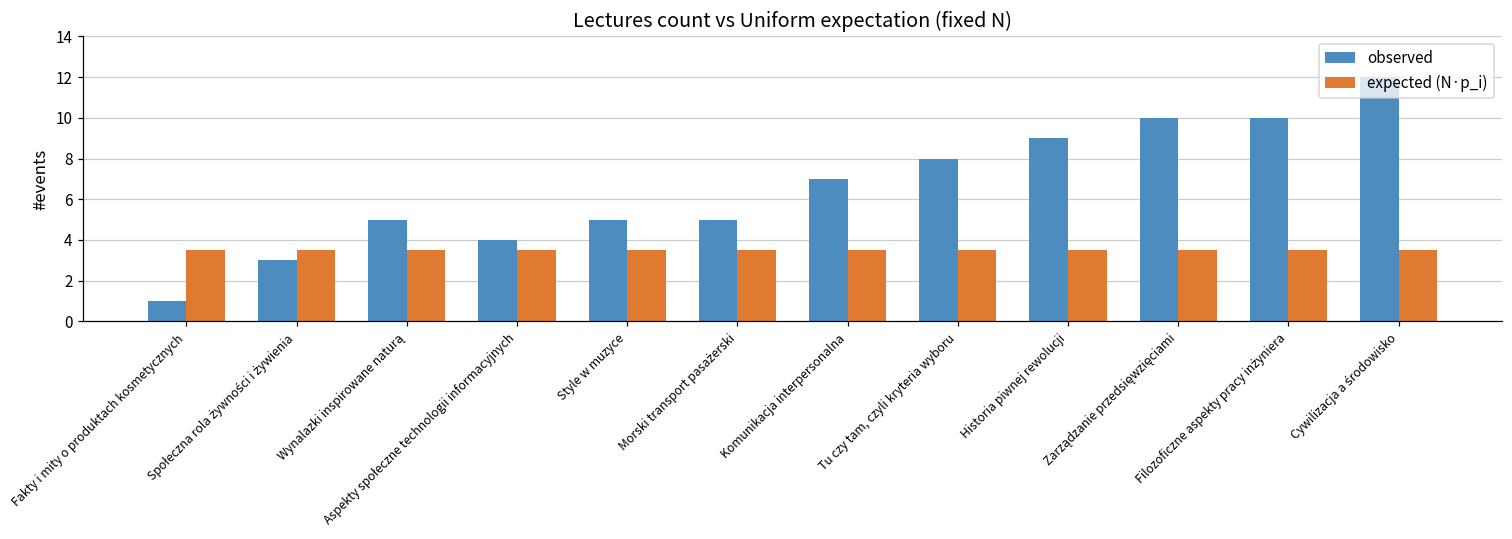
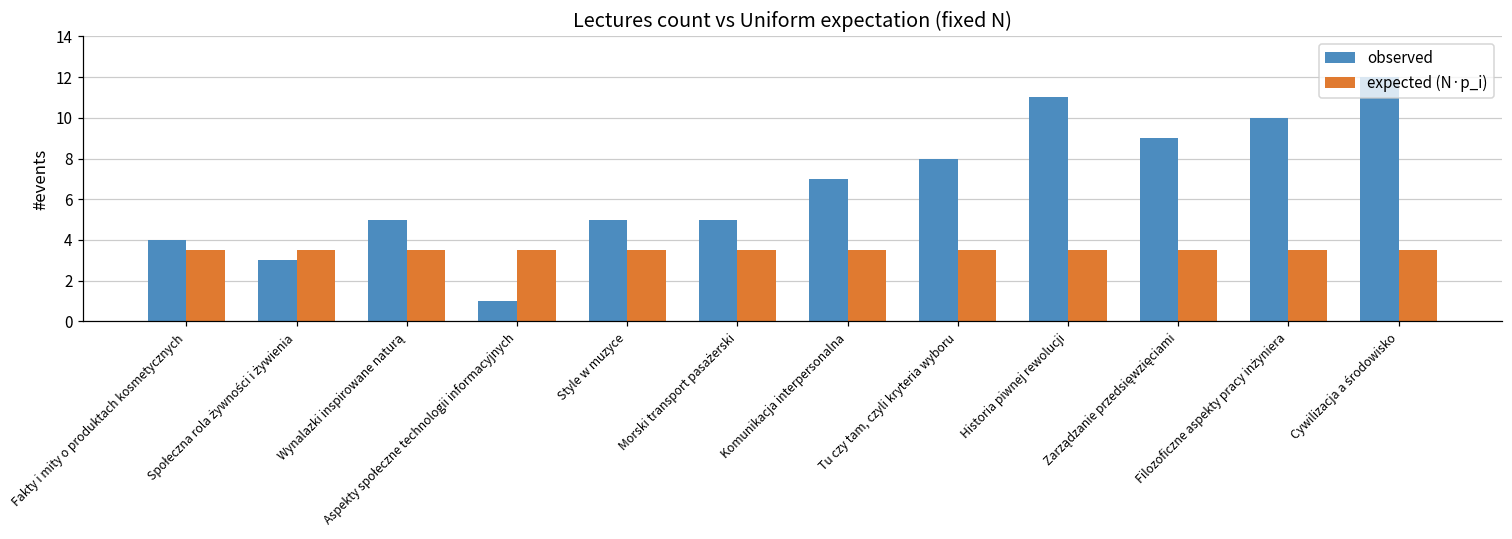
  {
    "observed": {
-     "Fakty i mity o produktach kosmetycznych": 1,
+     "Fakty i mity o produktach kosmetycznych": 4,
      "Społeczna rola żywności i żywienia": 3,
      "Wynalazki inspirowane naturą": 5,
-     "Aspekty społeczne technologii informacyjnych": 4,
+     "Aspekty społeczne technologii informacyjnych": 1,
      "Style w muzyce": 5,
      "Morski transport pasażerski": 5,
      "Komunikacja interpersonalna": 7,
      "Tu czy tam, czyli kryteria wyboru": 8,
-     "Historia piwnej rewolucji": 9,
-     "Zarządzanie przedsięwzięciami": 10,
+     "Historia piwnej rewolucji": 11,
+     "Zarządzanie przedsięwzięciami": 9,
      "Filozoficzne aspekty pracy inżyniera": 10
    },
    "expected (N·p_i)": {
      "Fakty i mity o produktach kosmetycznych": 3.5,
      "Społeczna rola żywności i żywienia": 3.5,
      "Wynalazki inspirowane naturą": 3.5,
      "Aspekty społeczne technologii informacyjnych": 3.5,
      "Style w muzyce": 3.5,
      "Morski transport pasażerski": 3.5,
      "Komunikacja interpersonalna": 3.5,
      "Tu czy tam, czyli kryteria wyboru": 3.5,
      "Historia piwnej rewolucji": 3.5,
      "Zarządzanie przedsięwzięciami": 3.5,
      "Filozoficzne aspekty pracy inżyniera": 3.5,
      "Cywilizacja a środowisko": 3.5
    }
  }
